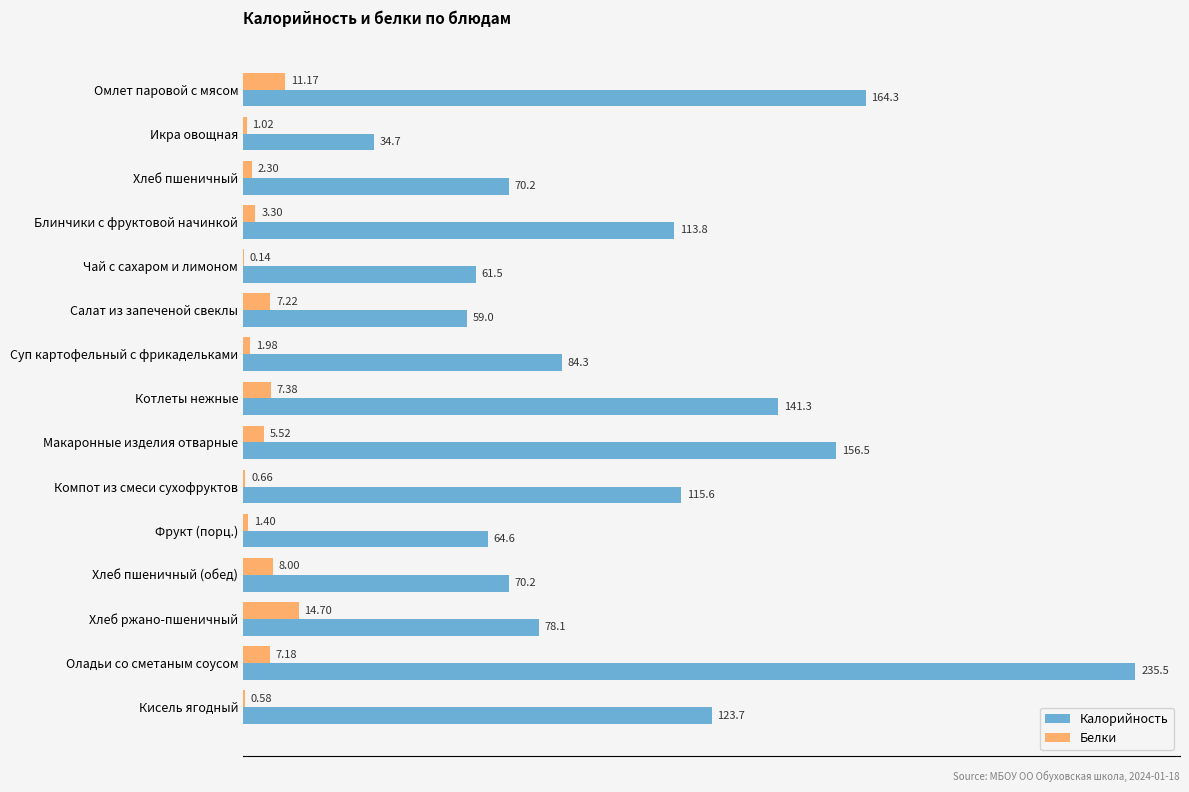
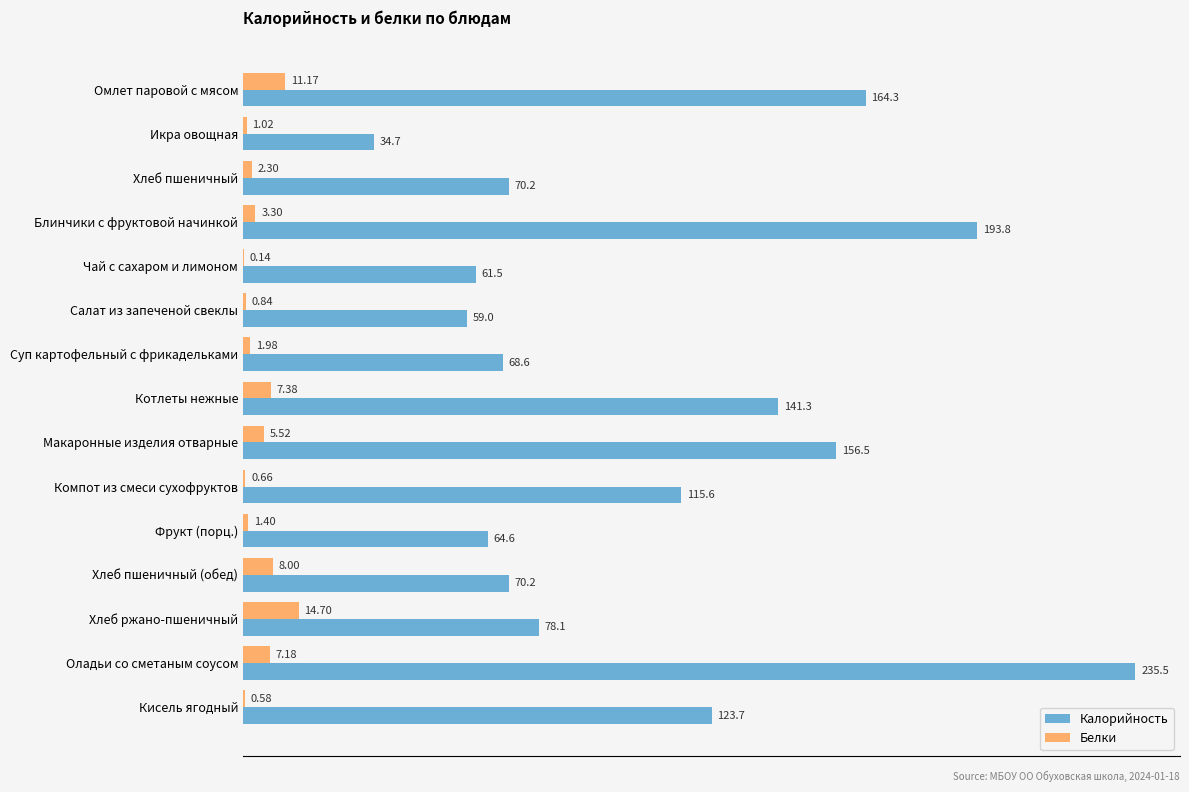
  {
    "Калорийность": {
      "Омлет паровой с мясом": 164.3,
      "Икра овощная": 34.7,
      "Хлеб пшеничный": 70.2,
-     "Блинчики с фруктовой начинкой": 113.8,
+     "Блинчики с фруктовой начинкой": 193.8,
      "Чай с сахаром и лимоном": 61.5,
      "Салат из запеченой свеклы": 59.0,
-     "Суп картофельный с фрикадельками": 84.3,
+     "Суп картофельный с фрикадельками": 68.6,
      "Котлеты нежные": 141.3,
      "Макаронные изделия отварные": 156.5,
      "Компот из смеси сухофруктов": 115.6,
      "Фрукт (порц.)": 64.6,
      "Хлеб пшеничный (обед)": 70.2,
      "Хлеб ржано-пшеничный": 78.1,
      "Оладьи со сметаным соусом": 235.5,
      "Кисель ягодный": 123.7
    },
    "Белки": {
      "Омлет паровой с мясом": 11.17,
      "Икра овощная": 1.02,
      "Хлеб пшеничный": 2.30,
      "Блинчики с фруктовой начинкой": 3.30,
      "Чай с сахаром и лимоном": 0.14,
-     "Салат из запеченой свеклы": 7.22,
+     "Салат из запеченой свеклы": 0.84,
      "Суп картофельный с фрикадельками": 1.98,
      "Котлеты нежные": 7.38,
      "Макаронные изделия отварные": 5.52,
      "Компот из смеси сухофруктов": 0.66,
      "Фрукт (порц.)": 1.40,
      "Хлеб пшеничный (обед)": 8.00,
      "Хлеб ржано-пшеничный": 14.70,
      "Оладьи со сметаным соусом": 7.18,
      "Кисель ягодный": 0.58
    }
  }
